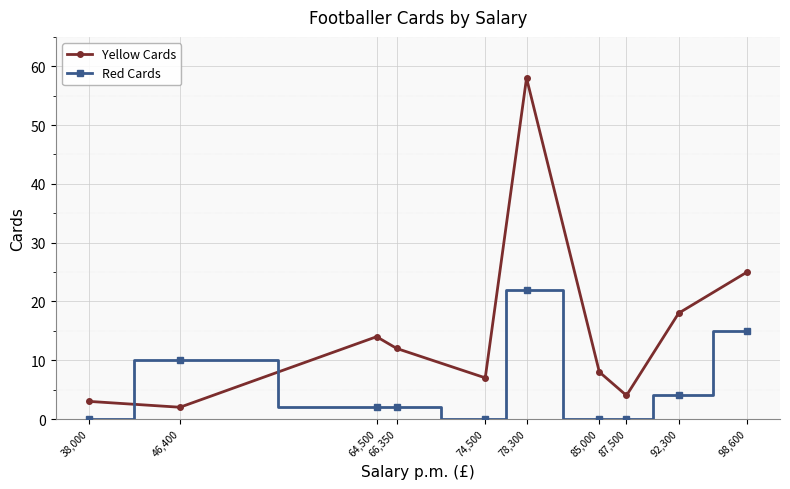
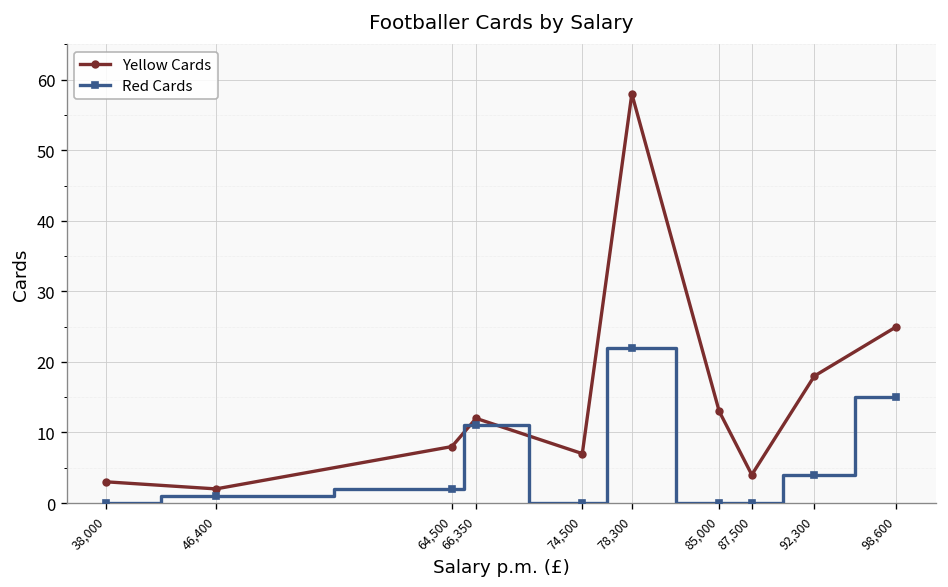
  {
    "Yellow Cards": {
      "38,000": 3,
      "46,400": 2,
-     "64,500": 14,
+     "64,500": 8,
      "66,350": 12,
      "74,500": 7,
      "78,300": 58,
-     "85,000": 8,
+     "85,000": 13,
      "87,500": 4,
      "92,300": 18,
      "98,600": 25
    },
    "Red Cards": {
      "38,000": 0,
-     "46,400": 10,
+     "46,400": 1,
      "64,500": 2,
-     "66,350": 2,
+     "66,350": 11,
      "74,500": 0,
      "78,300": 22,
      "85,000": 0,
      "87,500": 0,
      "92,300": 4,
      "98,600": 15
    }
  }
